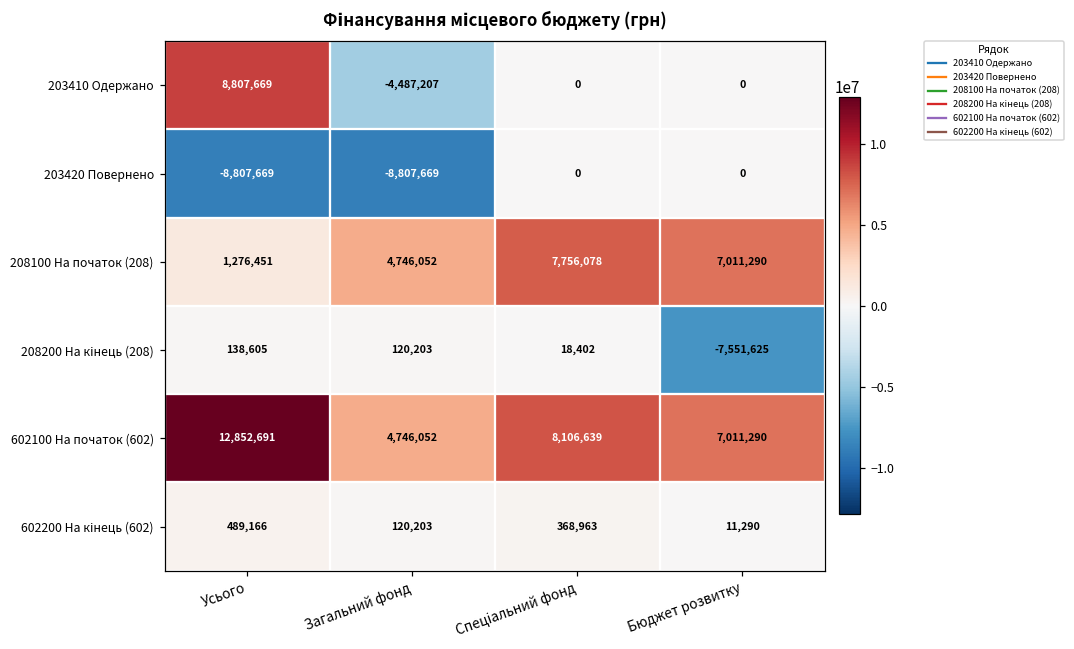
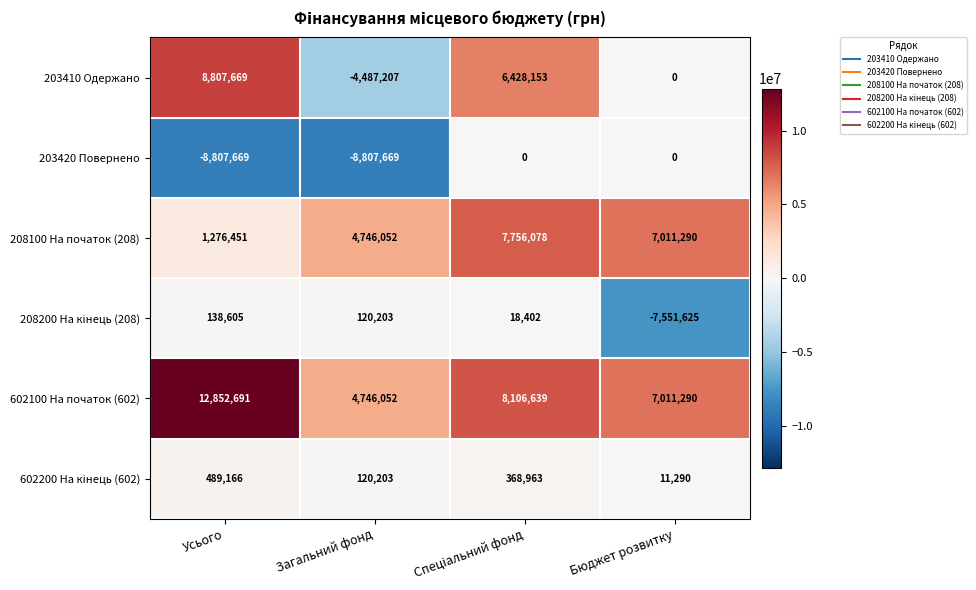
  {
    "203410 Одержано": {
      "Усього": "8,807,669",
      "Загальний фонд": "-4,487,207",
-     "Спеціальний фонд": "0",
+     "Спеціальний фонд": "6,428,153",
      "Бюджет розвитку": "0"
    },
    "203420 Повернено": {
      "Усього": "-8,807,669",
      "Загальний фонд": "-8,807,669",
      "Спеціальний фонд": "0",
      "Бюджет розвитку": "0"
    },
    "208100 На початок (208)": {
      "Усього": "1,276,451",
      "Загальний фонд": "4,746,052",
      "Спеціальний фонд": "7,756,078",
      "Бюджет розвитку": "7,011,290"
    },
    "208200 На кінець (208)": {
      "Усього": "138,605",
      "Загальний фонд": "120,203",
      "Спеціальний фонд": "18,402",
      "Бюджет розвитку": "-7,551,625"
    },
    "602100 На початок (602)": {
      "Усього": "12,852,691",
      "Загальний фонд": "4,746,052",
      "Спеціальний фонд": "8,106,639",
      "Бюджет розвитку": "7,011,290"
    },
    "602200 На кінець (602)": {
      "Усього": "489,166",
      "Загальний фонд": "120,203",
      "Спеціальний фонд": "368,963",
      "Бюджет розвитку": "11,290"
    }
  }
